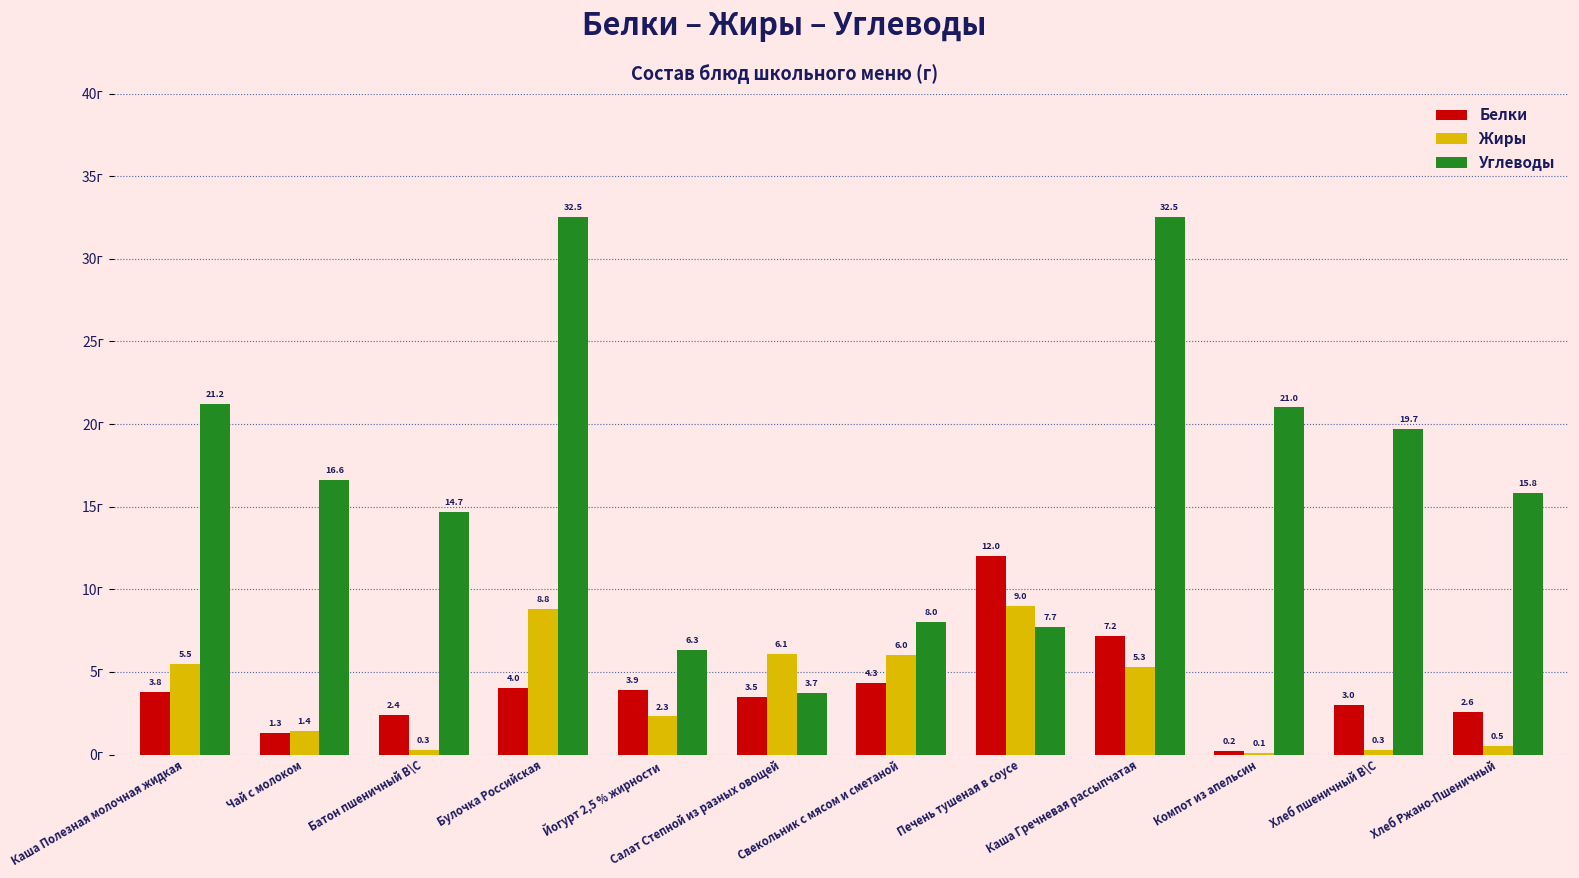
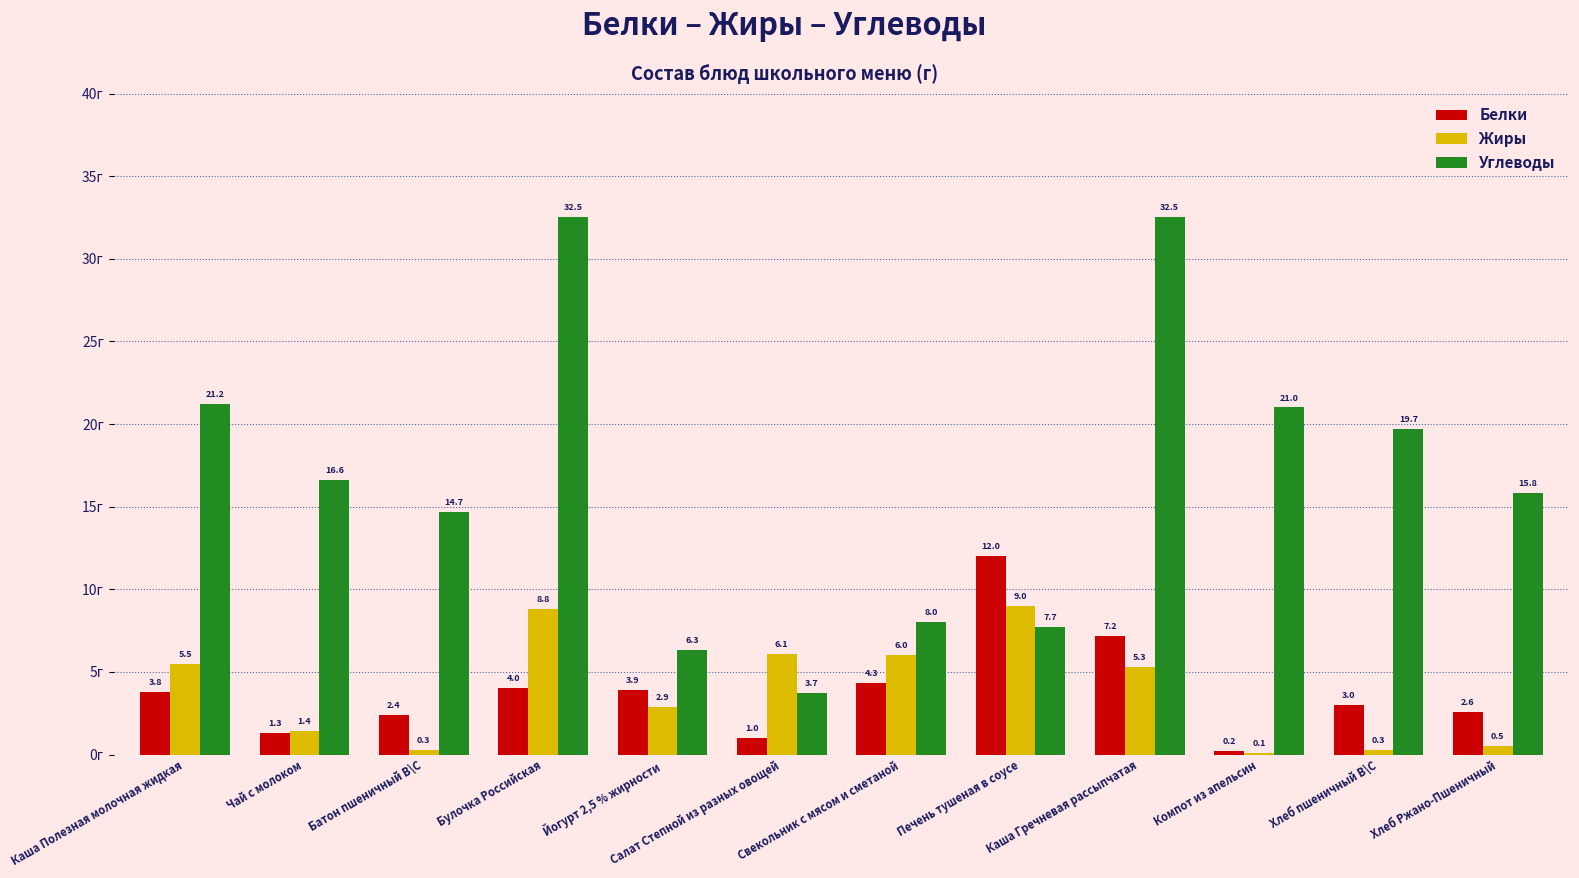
  {
    "Белки": {
      "Каша Полезная молочная жидкая": 3.8,
      "Чай с молоком": 1.3,
      "Батон пшеничный В\\С": 2.4,
      "Булочка Российская": 4.0,
      "Йогурт 2,5 % жирности": 3.9,
-     "Салат Степной из разных овощей": 3.5,
+     "Салат Степной из разных овощей": 1.0,
      "Свекольник с мясом и сметаной": 4.3,
      "Печень тушеная в соусе": 12.0,
      "Каша Гречневая рассыпчатая": 7.2,
      "Компот из апельсин": 0.2,
      "Хлеб пшеничный В\\С": 3.0,
      "Хлеб Ржано-Пшеничный": 2.6
    },
    "Жиры": {
      "Каша Полезная молочная жидкая": 5.5,
      "Чай с молоком": 1.4,
      "Батон пшеничный В\\С": 0.3,
      "Булочка Российская": 8.8,
-     "Йогурт 2,5 % жирности": 2.3,
+     "Йогурт 2,5 % жирности": 2.9,
      "Салат Степной из разных овощей": 6.1,
      "Свекольник с мясом и сметаной": 6.0,
      "Печень тушеная в соусе": 9.0,
      "Каша Гречневая рассыпчатая": 5.3,
      "Компот из апельсин": 0.1,
      "Хлеб пшеничный В\\С": 0.3,
      "Хлеб Ржано-Пшеничный": 0.5
    },
    "Углеводы": {
      "Каша Полезная молочная жидкая": 21.2,
      "Чай с молоком": 16.6,
      "Батон пшеничный В\\С": 14.7,
      "Булочка Российская": 32.5,
      "Йогурт 2,5 % жирности": 6.3,
      "Салат Степной из разных овощей": 3.7,
      "Свекольник с мясом и сметаной": 8.0,
      "Печень тушеная в соусе": 7.7,
      "Каша Гречневая рассыпчатая": 32.5,
      "Компот из апельсин": 21.0,
      "Хлеб пшеничный В\\С": 19.7,
      "Хлеб Ржано-Пшеничный": 15.8
    }
  }
